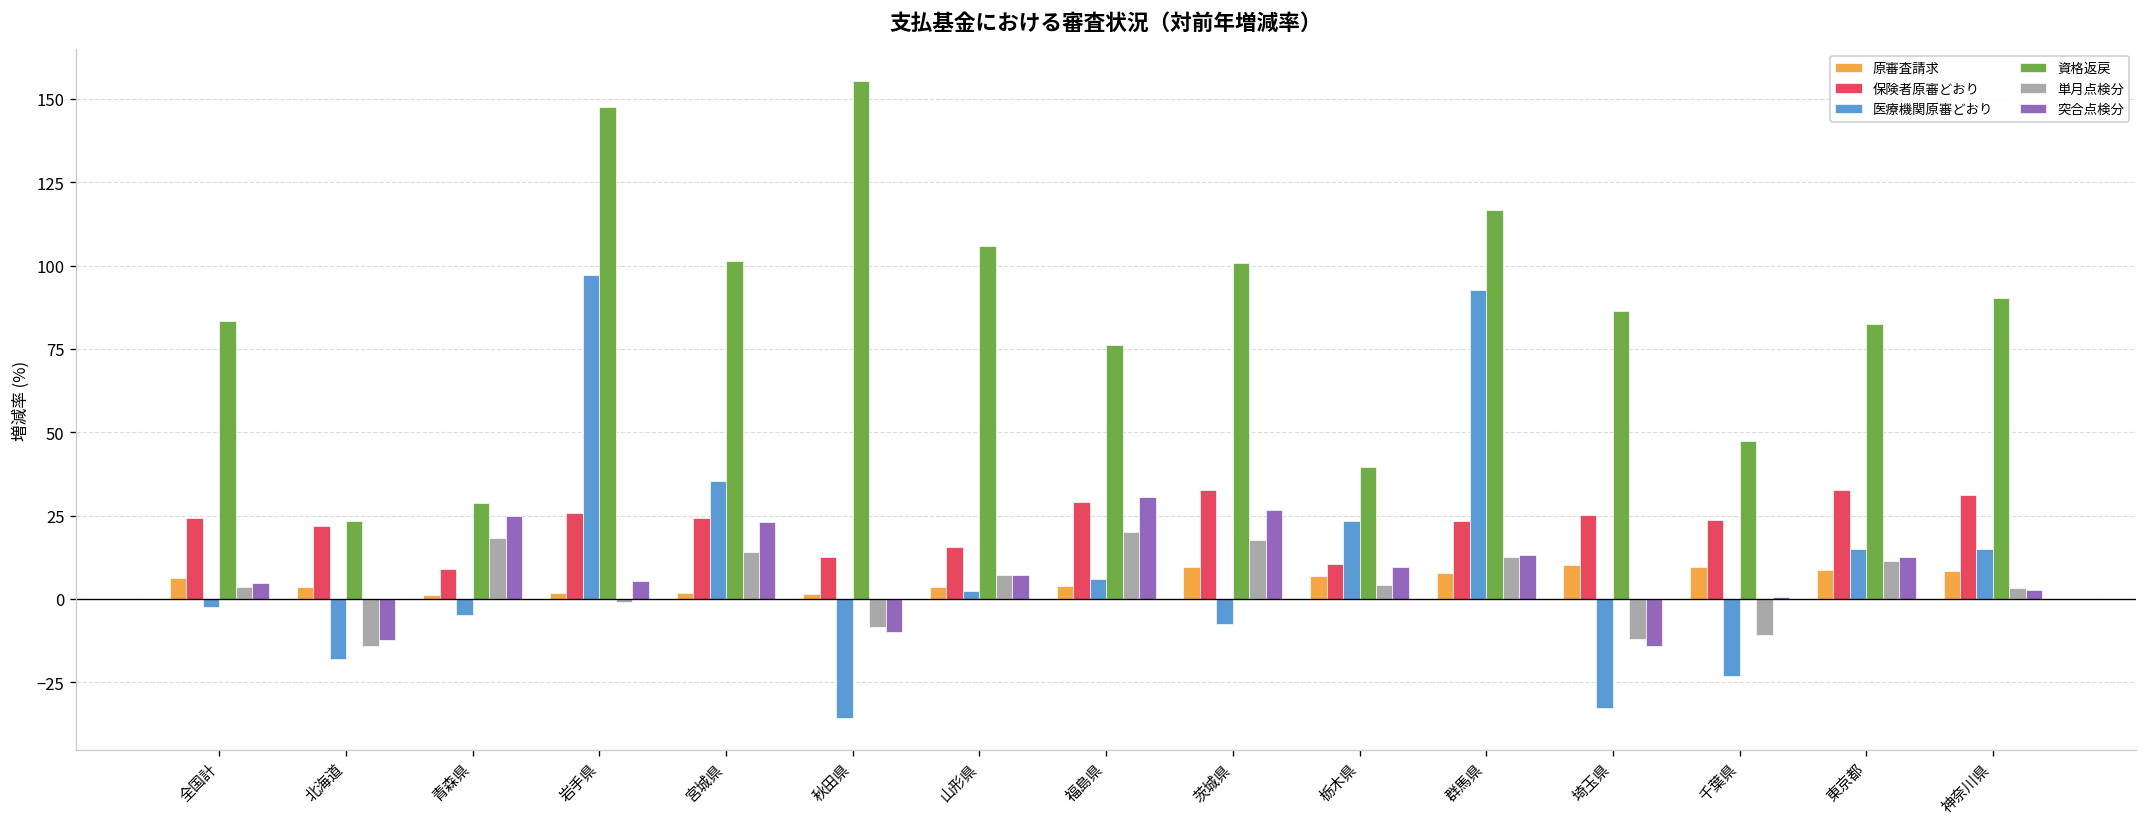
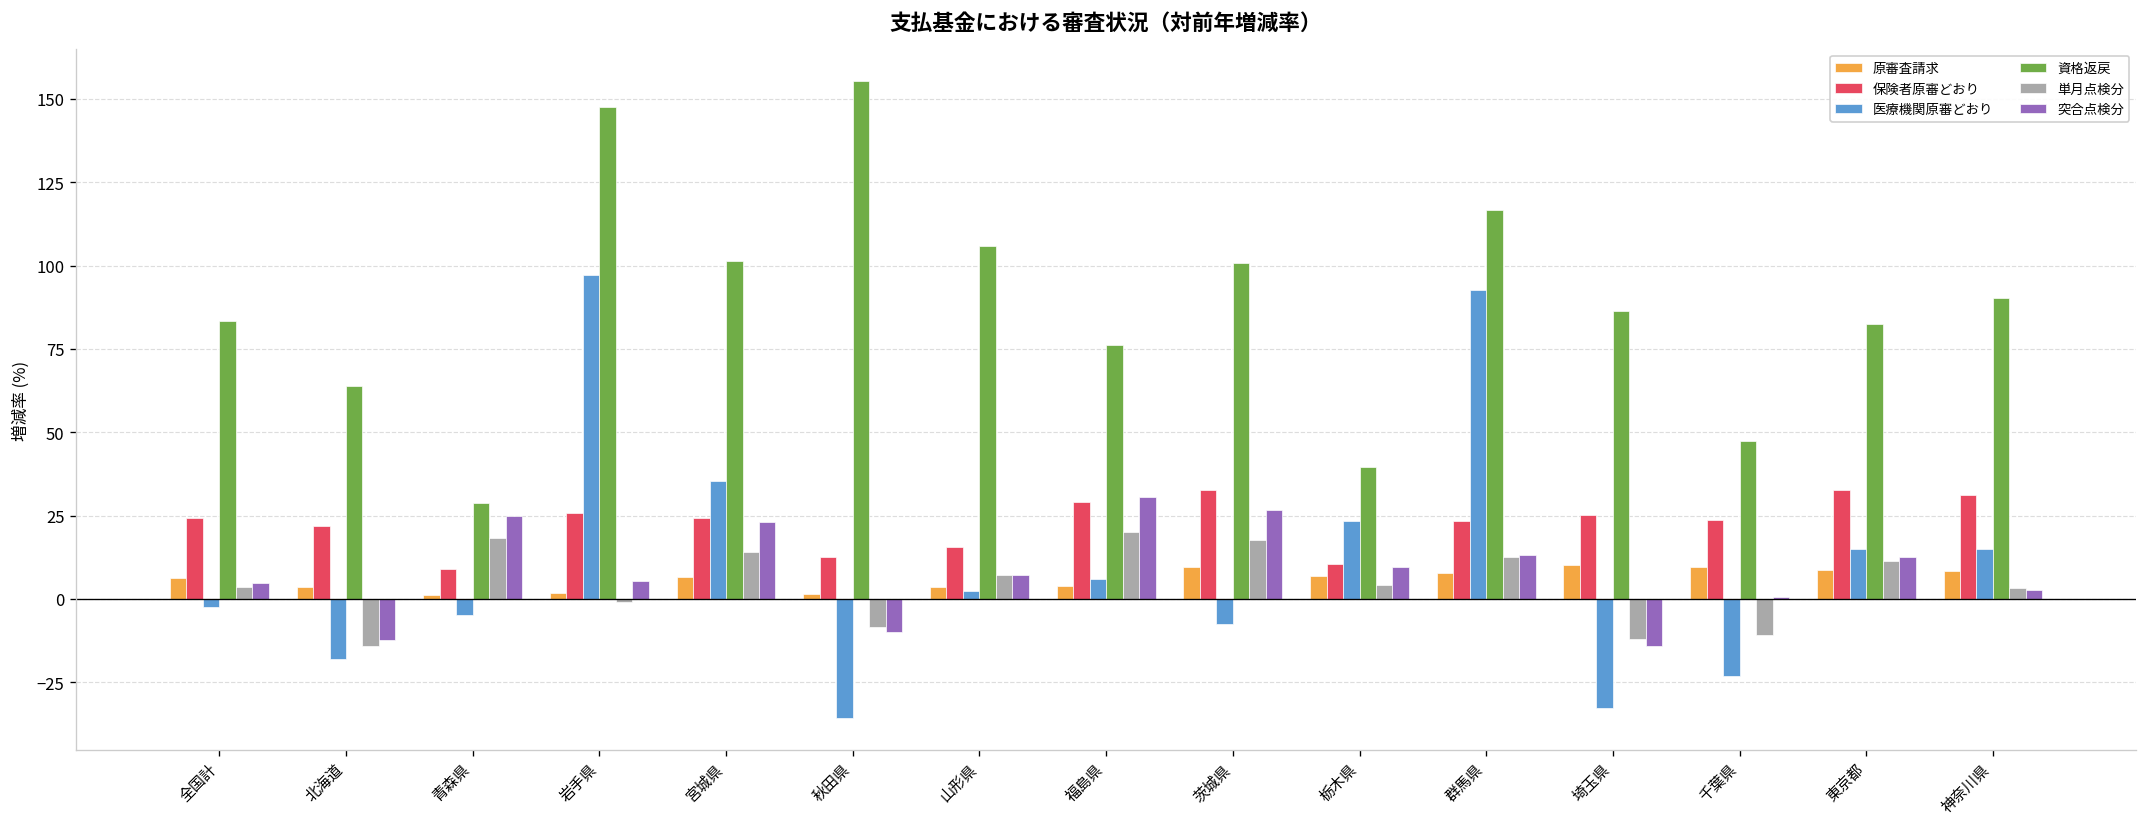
  {
    "原審査請求": {
      "全国計": 6,
      "北海道": 4,
      "青森県": 1,
      "岩手県": 2,
-     "宮城県": 2,
+     "宮城県": 7,
      "秋田県": 2,
      "山形県": 4,
      "福島県": 4,
      "茨城県": 10,
      "栃木県": 7,
      "群馬県": 8,
      "埼玉県": 10,
      "千葉県": 10,
      "東京都": 9,
      "神奈川県": 9
    },
    "保険者原審どおり": {
      "全国計": 24,
      "北海道": 22,
      "青森県": 9,
      "岩手県": 26,
      "宮城県": 24,
      "秋田県": 12,
      "山形県": 16,
      "福島県": 29,
      "茨城県": 33,
      "栃木県": 10,
      "群馬県": 23,
      "埼玉県": 25,
      "千葉県": 24,
      "東京都": 33,
      "神奈川県": 31
    },
    "医療機関原審どおり": {
      "全国計": -2,
      "北海道": -18,
      "青森県": -5,
      "岩手県": 97,
      "宮城県": 35,
      "秋田県": -36,
      "山形県": 2,
      "福島県": 6,
      "茨城県": -7,
      "栃木県": 23,
      "群馬県": 93,
      "埼玉県": -33,
      "千葉県": -23,
      "東京都": 15,
      "神奈川県": 15
    },
    "資格返戻": {
      "全国計": 83,
-     "北海道": 23,
+     "北海道": 64,
      "青森県": 29,
      "岩手県": 147,
      "宮城県": 101,
      "秋田県": 155,
      "山形県": 106,
      "福島県": 76,
      "茨城県": 101,
      "栃木県": 40,
      "群馬県": 117,
      "埼玉県": 86,
      "千葉県": 47,
      "東京都": 82,
      "神奈川県": 90
    },
    "単月点検分": {
      "全国計": 4,
      "北海道": -14,
      "青森県": 18,
      "宮城県": 14,
      "秋田県": -8,
      "山形県": 7,
      "福島県": 20,
      "茨城県": 18,
      "栃木県": 4,
      "群馬県": 13,
      "埼玉県": -12,
      "千葉県": -11,
      "東京都": 11,
      "神奈川県": 3
    },
    "突合点検分": {
      "全国計": 5,
      "北海道": -12,
      "青森県": 25,
      "岩手県": 5,
      "宮城県": 23,
      "秋田県": -10,
      "山形県": 7,
      "福島県": 31,
      "茨城県": 27,
      "栃木県": 10,
      "群馬県": 13,
      "埼玉県": -14,
      "東京都": 13,
      "神奈川県": 3
    }
  }
